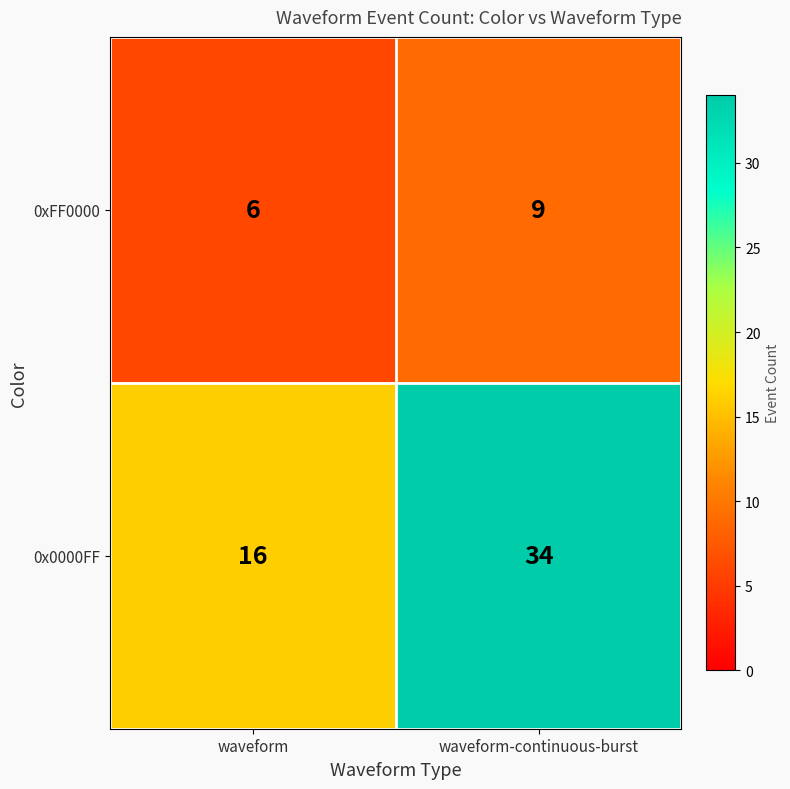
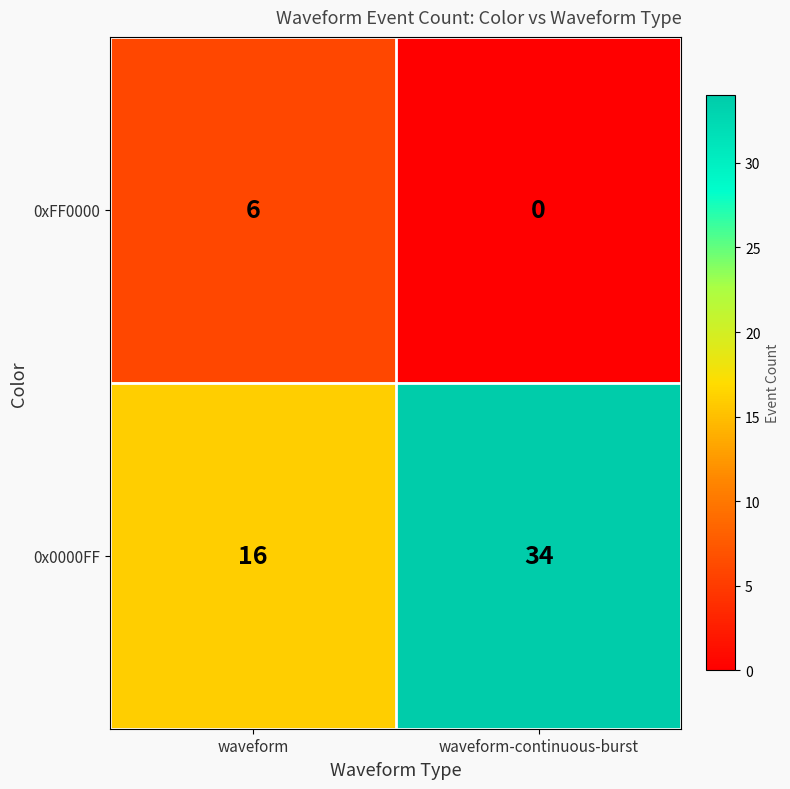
  {
    "0xFF0000": {
      "waveform": 6,
-     "waveform-continuous-burst": 9
+     "waveform-continuous-burst": 0
    },
    "0x0000FF": {
      "waveform": 16,
      "waveform-continuous-burst": 34
    }
  }
